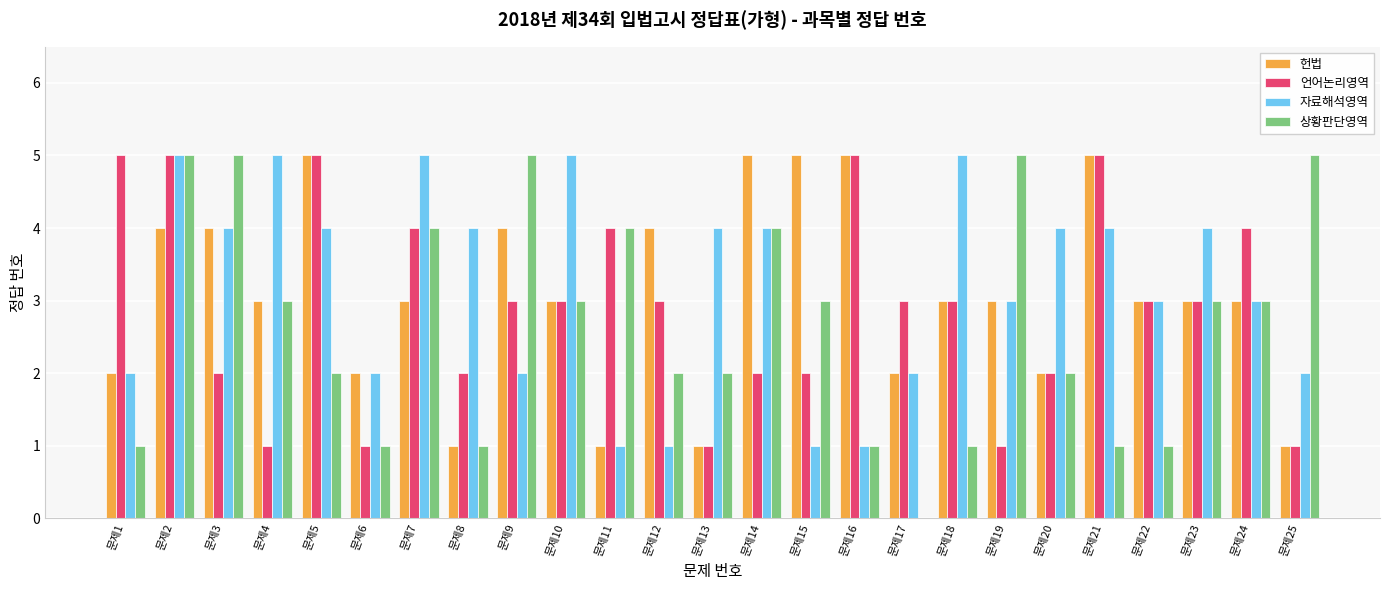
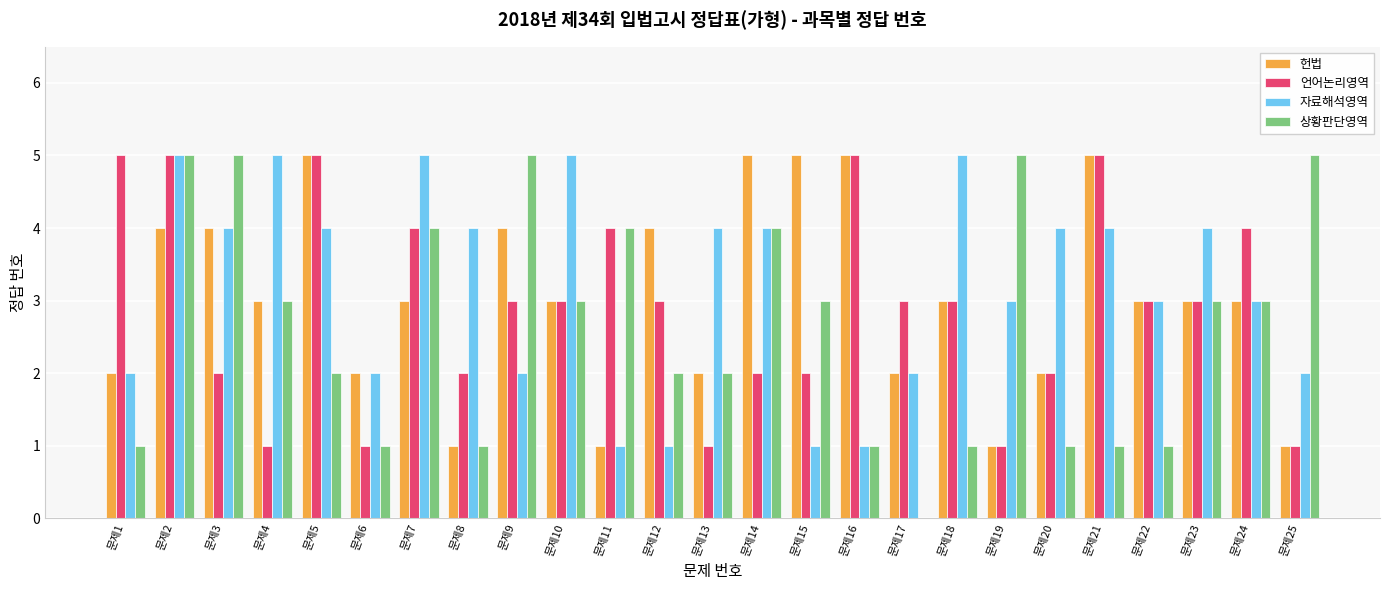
  {
    "헌법": {
      "문제1": 2,
      "문제2": 4,
      "문제3": 4,
      "문제4": 3,
      "문제5": 5,
      "문제6": 2,
      "문제7": 3,
      "문제8": 1,
      "문제9": 4,
      "문제10": 3,
      "문제11": 1,
      "문제12": 4,
-     "문제13": 1,
+     "문제13": 2,
      "문제14": 5,
      "문제15": 5,
      "문제16": 5,
      "문제17": 2,
      "문제18": 3,
-     "문제19": 3,
+     "문제19": 1,
      "문제20": 2,
      "문제21": 5,
      "문제22": 3,
      "문제23": 3,
      "문제24": 3,
      "문제25": 1
    },
    "언어논리영역": {
      "문제1": 5,
      "문제2": 5,
      "문제3": 2,
      "문제4": 1,
      "문제5": 5,
      "문제6": 1,
      "문제7": 4,
      "문제8": 2,
      "문제9": 3,
      "문제10": 3,
      "문제11": 4,
      "문제12": 3,
      "문제13": 1,
      "문제14": 2,
      "문제15": 2,
      "문제16": 5,
      "문제17": 3,
      "문제18": 3,
      "문제19": 1,
      "문제20": 2,
      "문제21": 5,
      "문제22": 3,
      "문제23": 3,
      "문제24": 4,
      "문제25": 1
    },
    "자료해석영역": {
      "문제1": 2,
      "문제2": 5,
      "문제3": 4,
      "문제4": 5,
      "문제5": 4,
      "문제6": 2,
      "문제7": 5,
      "문제8": 4,
      "문제9": 2,
      "문제10": 5,
      "문제11": 1,
      "문제12": 1,
      "문제13": 4,
      "문제14": 4,
      "문제15": 1,
      "문제16": 1,
      "문제17": 2,
      "문제18": 5,
      "문제19": 3,
      "문제20": 4,
      "문제21": 4,
      "문제22": 3,
      "문제23": 4,
      "문제24": 3,
      "문제25": 2
    },
    "상황판단영역": {
      "문제1": 1,
      "문제2": 5,
      "문제3": 5,
      "문제4": 3,
      "문제5": 2,
      "문제6": 1,
      "문제7": 4,
      "문제8": 1,
      "문제9": 5,
      "문제10": 3,
      "문제11": 4,
      "문제12": 2,
      "문제13": 2,
      "문제14": 4,
      "문제15": 3,
      "문제16": 1,
      "문제17": 0,
      "문제18": 1,
      "문제19": 5,
-     "문제20": 2,
+     "문제20": 1,
      "문제21": 1,
      "문제22": 1,
      "문제23": 3,
      "문제24": 3,
      "문제25": 5
    }
  }
